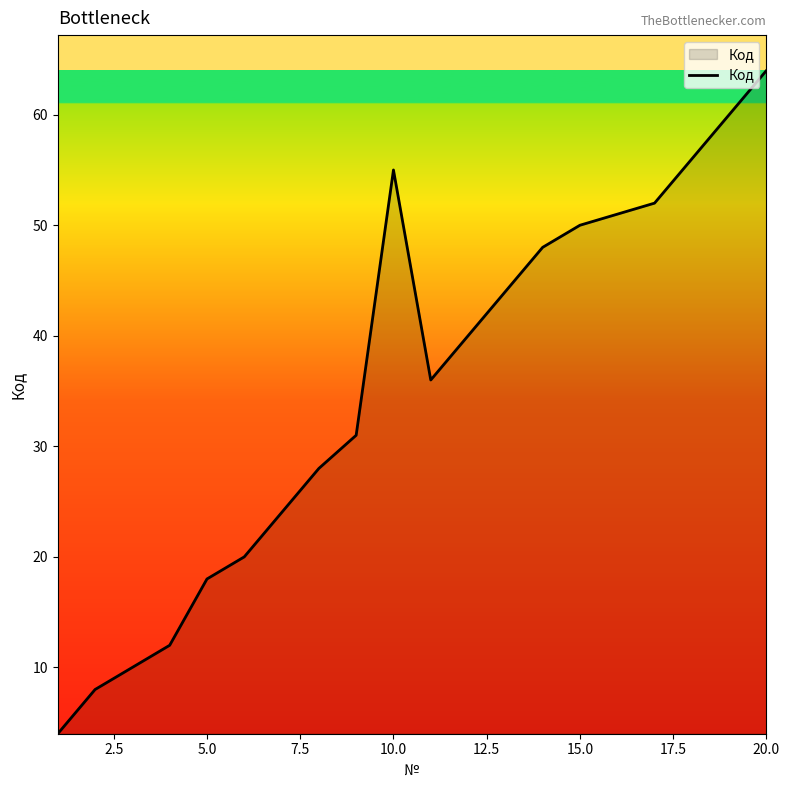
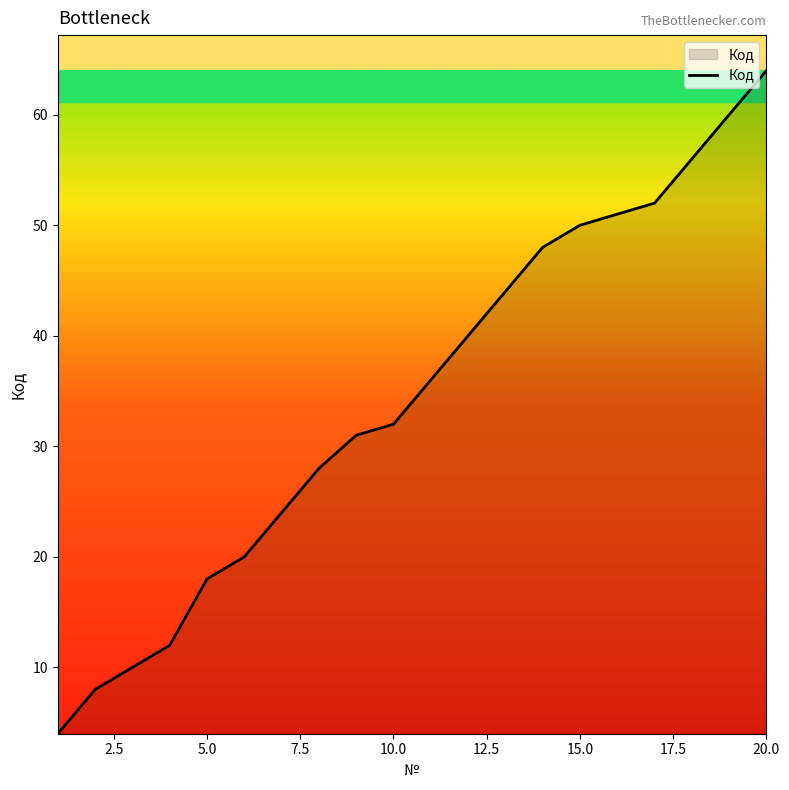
  {
    "5.0": 18,
-   "10.0": 55,
+   "10.0": 32,
    "15.0": 50,
    "20.0": 64
  }
